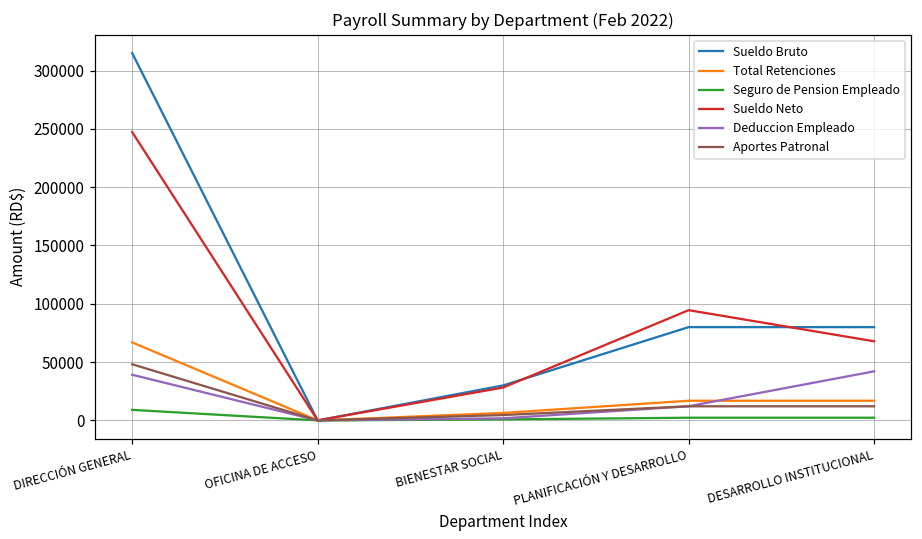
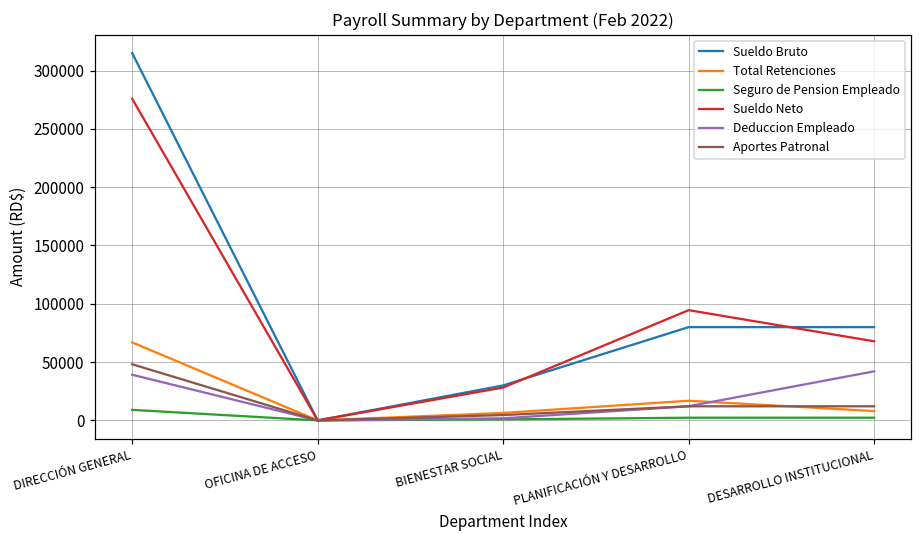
  {
    "Sueldo Bruto": {
      "DIRECCIÓN GENERAL": 315000,
      "PLANIFICACIÓN Y DESARROLLO": 80000,
      "DESARROLLO INSTITUCIONAL": 80000
    },
    "Total Retenciones": {
      "DIRECCIÓN GENERAL": 67000,
      "PLANIFICACIÓN Y DESARROLLO": 17000,
-     "DESARROLLO INSTITUCIONAL": 17000
+     "DESARROLLO INSTITUCIONAL": 8000
    },
    "Seguro de Pension Empleado": {
      "DIRECCIÓN GENERAL": 9000,
      "PLANIFICACIÓN Y DESARROLLO": 2000,
      "DESARROLLO INSTITUCIONAL": 2000
    },
    "Sueldo Neto": {
-     "DIRECCIÓN GENERAL": 247000,
+     "DIRECCIÓN GENERAL": 276000,
      "PLANIFICACIÓN Y DESARROLLO": 95000,
      "DESARROLLO INSTITUCIONAL": 68000
    },
    "Deduccion Empleado": {
      "DIRECCIÓN GENERAL": 39000,
      "DESARROLLO INSTITUCIONAL": 42000
    },
    "Aportes Patronal": {
      "DIRECCIÓN GENERAL": 48000,
      "DESARROLLO INSTITUCIONAL": 12000
    }
  }
